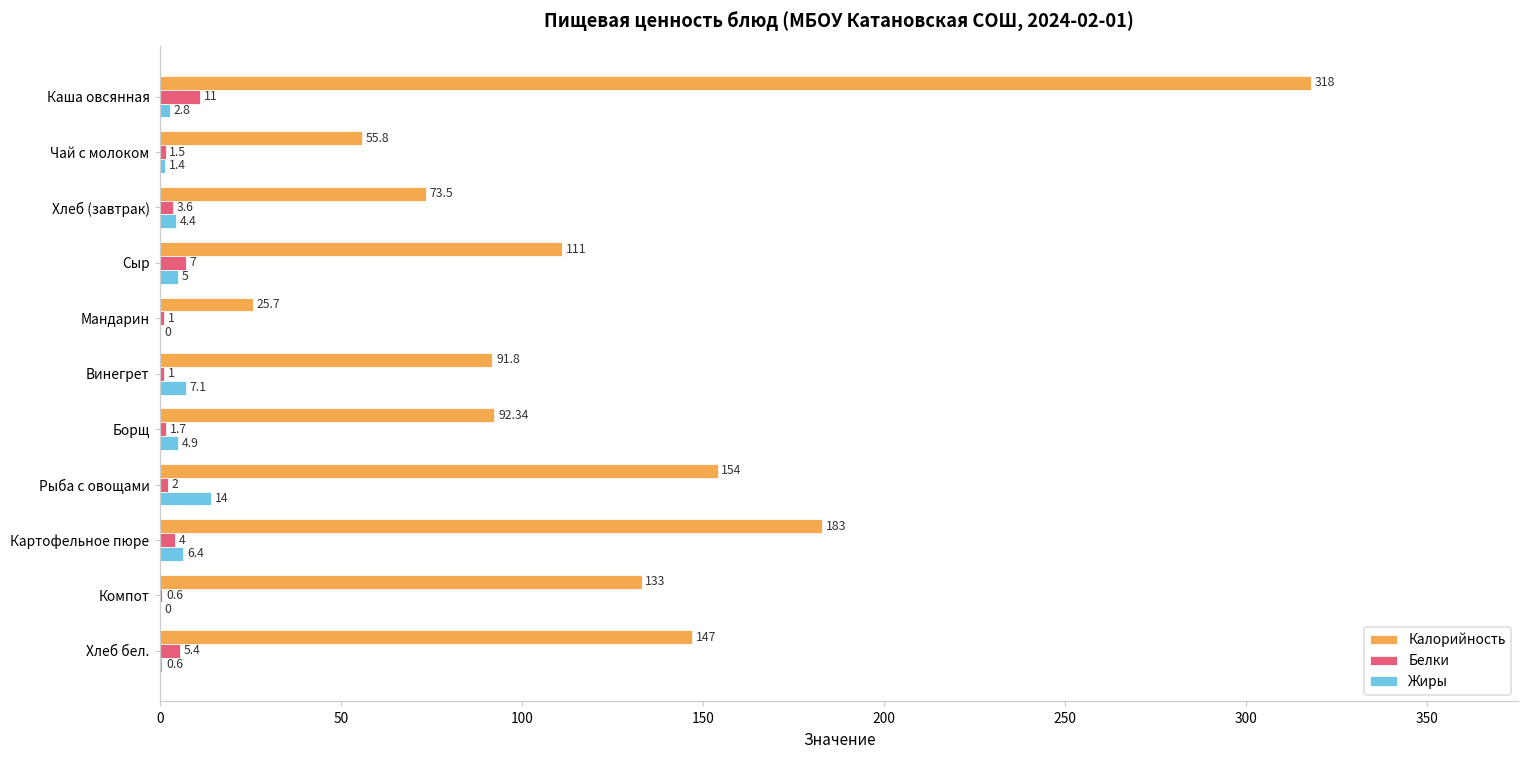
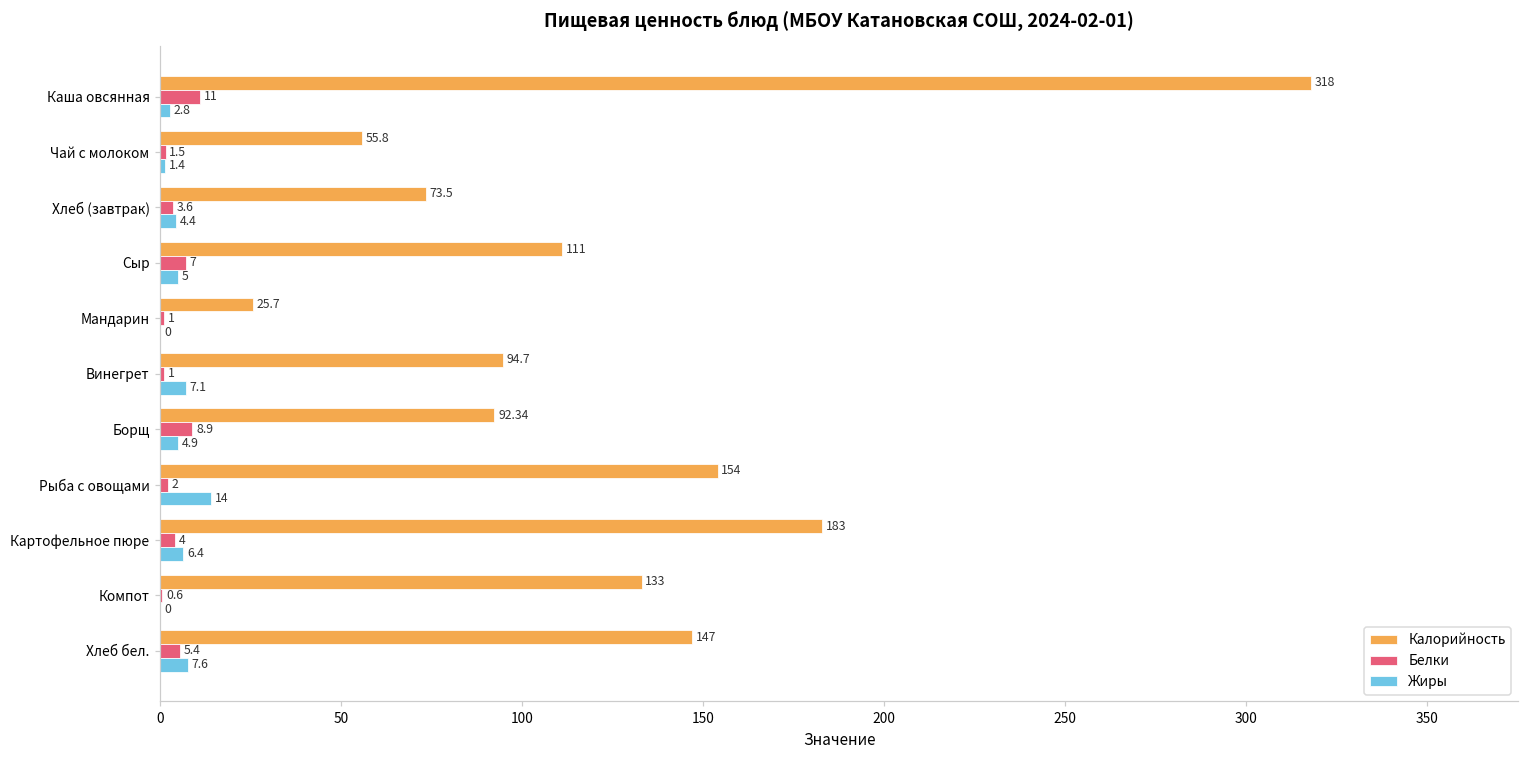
  {
    "Калорийность": {
      "Каша овсянная": 318,
      "Чай с молоком": 55.8,
      "Хлеб (завтрак)": 73.5,
      "Сыр": 111,
      "Мандарин": 25.7,
-     "Винегрет": 91.8,
+     "Винегрет": 94.7,
      "Борщ": 92.34,
      "Рыба с овощами": 154,
      "Картофельное пюре": 183,
      "Компот": 133,
      "Хлеб бел.": 147
    },
    "Белки": {
      "Каша овсянная": 11,
      "Чай с молоком": 1.5,
      "Хлеб (завтрак)": 3.6,
      "Сыр": 7,
      "Мандарин": 1,
      "Винегрет": 1,
-     "Борщ": 1.7,
+     "Борщ": 8.9,
      "Рыба с овощами": 2,
      "Картофельное пюре": 4,
      "Компот": 0.6,
      "Хлеб бел.": 5.4
    },
    "Жиры": {
      "Каша овсянная": 2.8,
      "Чай с молоком": 1.4,
      "Хлеб (завтрак)": 4.4,
      "Сыр": 5,
      "Мандарин": 0,
      "Винегрет": 7.1,
      "Борщ": 4.9,
      "Рыба с овощами": 14,
      "Картофельное пюре": 6.4,
      "Компот": 0,
-     "Хлеб бел.": 0.6
+     "Хлеб бел.": 7.6
    }
  }
